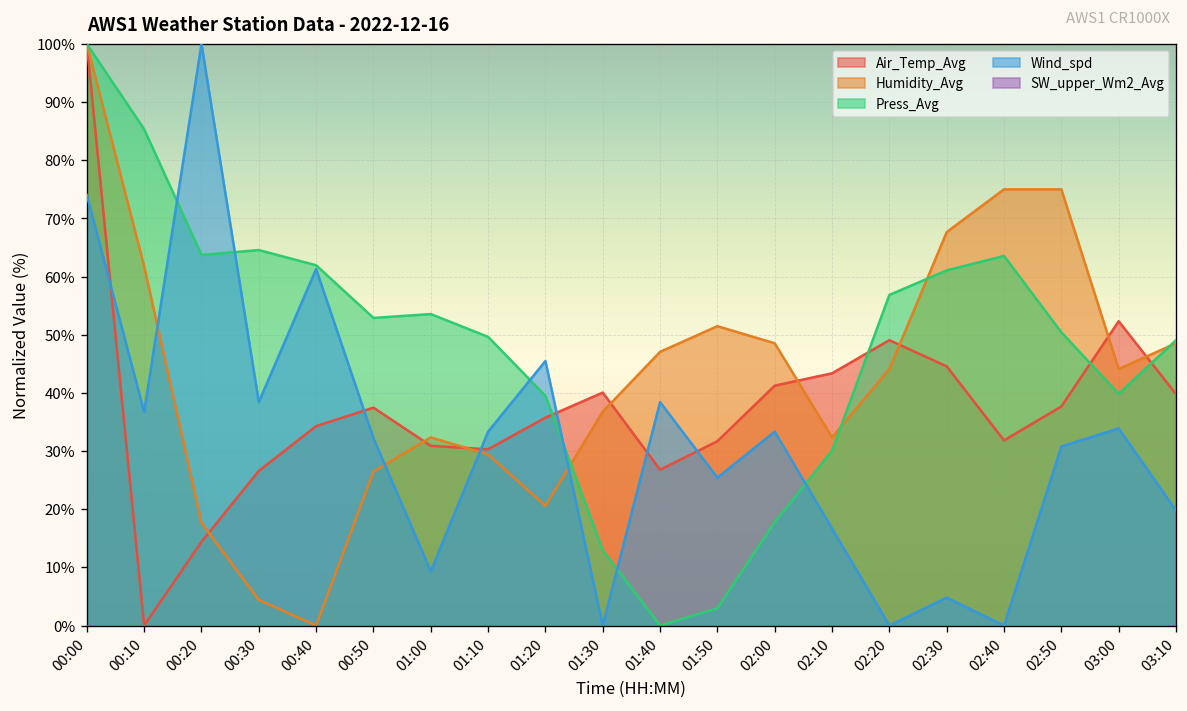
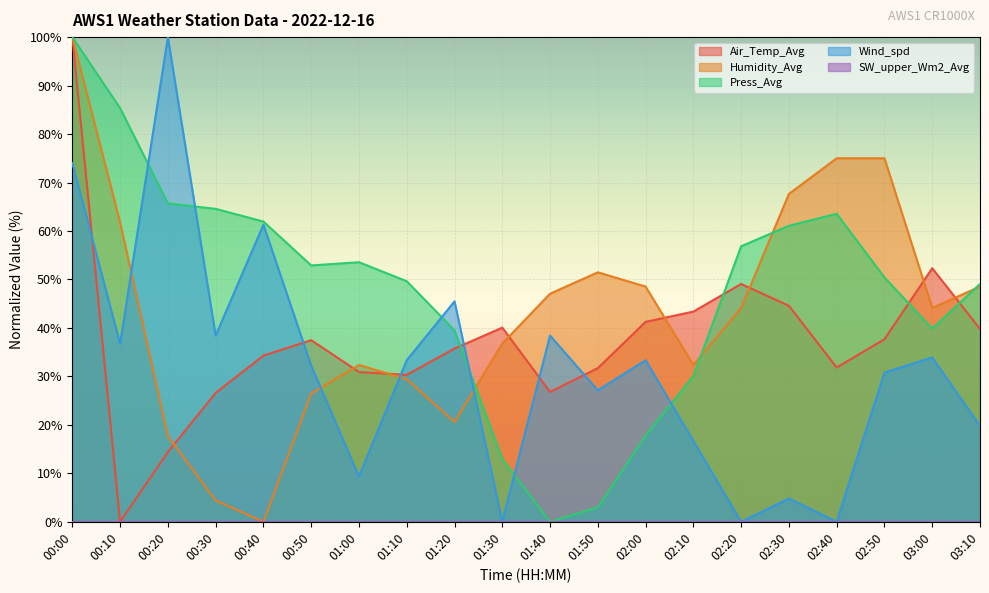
  {
    "Press_Avg": {
      "00:10": "85%",
-     "00:20": "64%",
+     "00:20": "66%",
      "00:30": "65%",
      "00:40": "62%",
      "00:50": "53%",
      "01:00": "54%",
      "01:10": "50%",
      "01:20": "40%",
      "01:30": "13%",
      "01:50": "3%",
      "02:00": "18%",
      "02:10": "30%",
      "02:20": "57%",
      "02:30": "61%",
      "02:40": "64%",
      "02:50": "50%",
      "03:00": "40%",
      "03:10": "49%"
    },
    "Wind_spd": {
      "00:00": "74%",
      "00:10": "37%",
      "00:20": "100%",
      "00:30": "38%",
      "00:40": "61%",
      "00:50": "32%",
      "01:00": "9%",
      "01:10": "33%",
      "01:20": "45%",
      "01:40": "38%",
-     "01:50": "25%",
+     "01:50": "27%",
      "02:00": "33%",
      "02:10": "17%",
      "02:30": "5%",
      "02:50": "31%",
      "03:00": "34%",
      "03:10": "20%"
    },
    "SW_upper_Wm2_Avg": {
      "00:00": "0%",
      "00:20": "0%",
      "00:30": "0%",
      "00:50": "0%",
      "01:00": "0%",
      "01:10": "0%",
      "01:20": "0%",
      "01:50": "0%",
      "02:00": "0%",
      "02:10": "0%",
      "02:30": "0%",
      "02:50": "0%",
      "03:00": "0%",
      "03:10": "0%"
    }
  }
